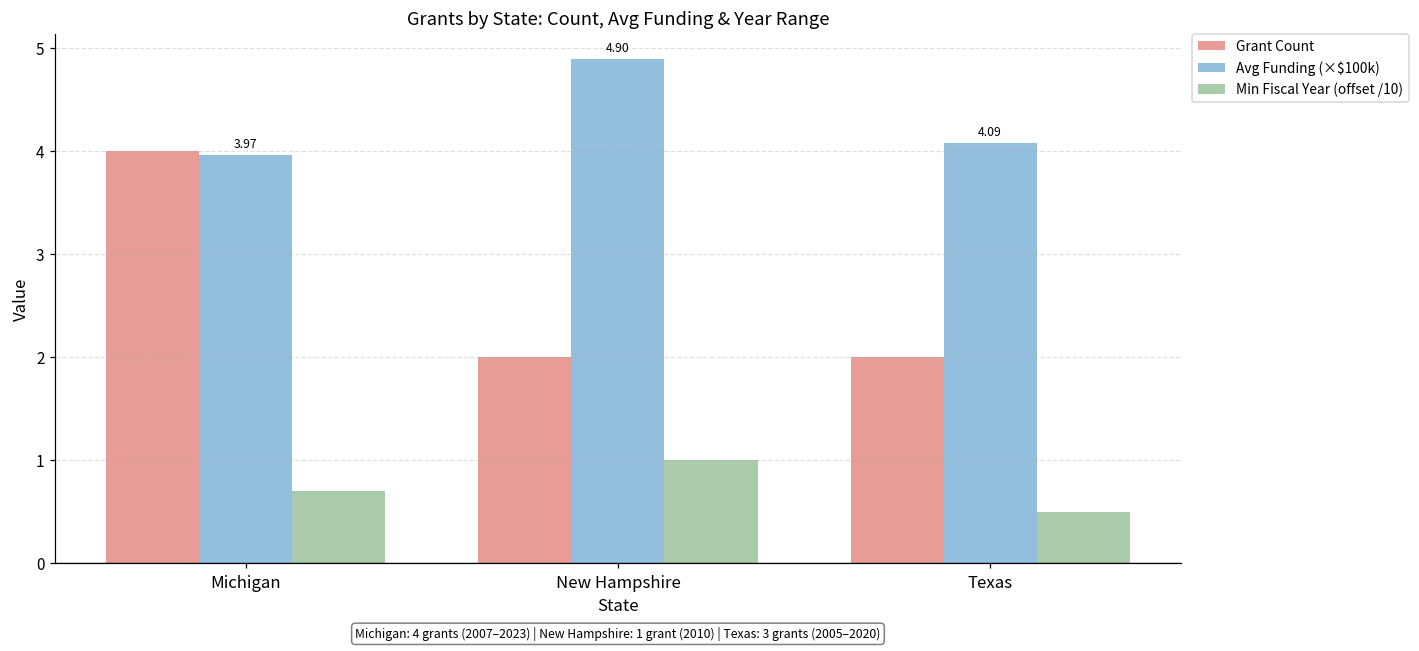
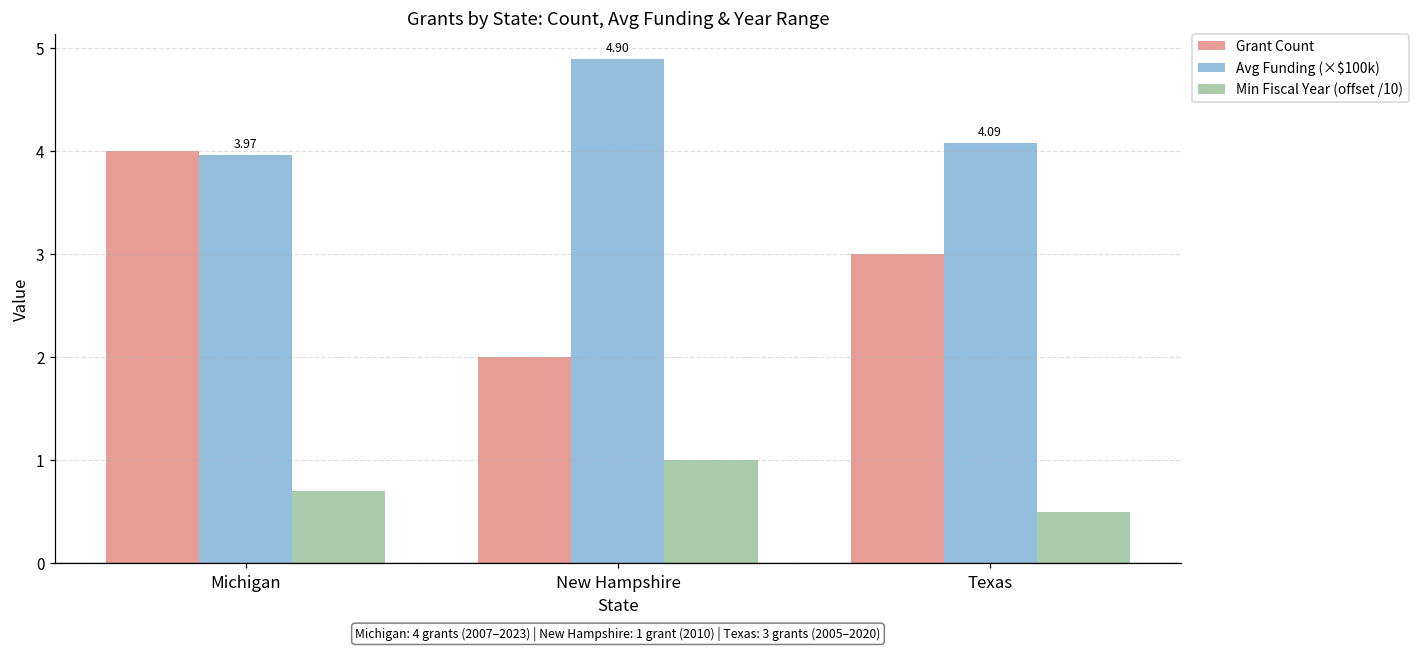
  {
    "Grant Count": {
      "Michigan": 4,
      "New Hampshire": 2,
-     "Texas": 2
+     "Texas": 3
    },
    "Avg Funding (×$100k)": {
      "Michigan": 3.97,
      "New Hampshire": 4.90,
      "Texas": 4.09
    },
    "Min Fiscal Year (offset /10)": {
      "Michigan": 0.7,
      "New Hampshire": 1,
      "Texas": 0.5
    }
  }
